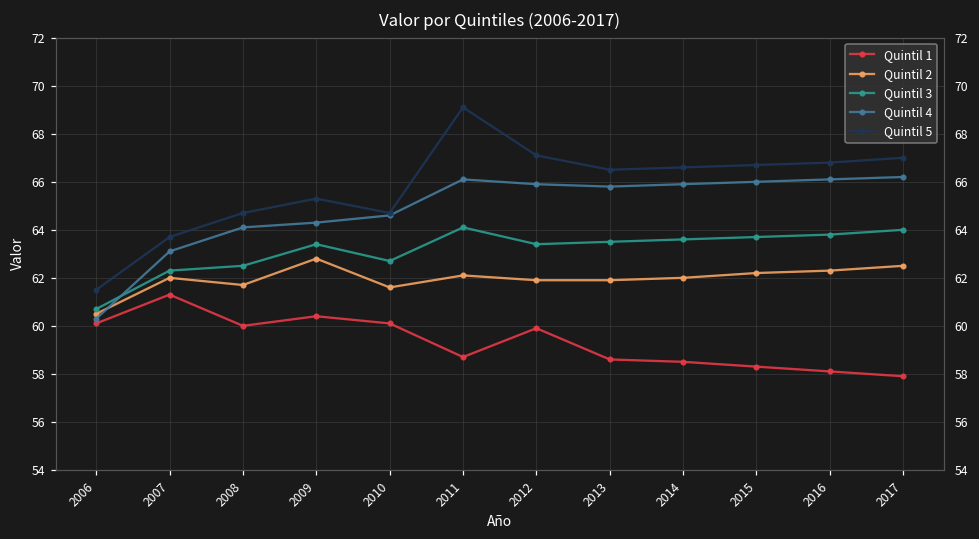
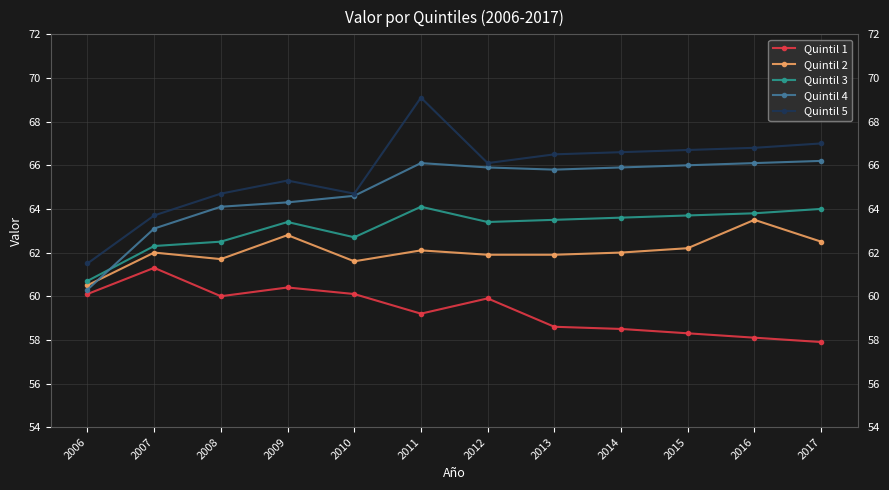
  {
    "Quintil 1": {
      "2006": 60.1,
      "2007": 61.3,
      "2008": 60.0,
      "2009": 60.4,
      "2010": 60.1,
-     "2011": 58.7,
+     "2011": 59.2,
      "2012": 59.9,
      "2013": 58.6,
      "2014": 58.5,
      "2015": 58.3,
      "2016": 58.1,
      "2017": 57.9
    },
    "Quintil 2": {
      "2006": 60.5,
      "2007": 62.0,
      "2008": 61.7,
      "2009": 62.8,
      "2010": 61.6,
      "2011": 62.1,
      "2012": 61.9,
      "2013": 61.9,
      "2014": 62.0,
      "2015": 62.2,
-     "2016": 62.3,
+     "2016": 63.5,
      "2017": 62.5
    },
    "Quintil 5": {
      "2006": 61.5,
      "2007": 63.7,
      "2008": 64.7,
      "2009": 65.3,
      "2011": 69.1,
-     "2012": 67.1,
+     "2012": 66.1,
      "2013": 66.5,
      "2014": 66.6,
      "2015": 66.7,
      "2016": 66.8,
      "2017": 67.0
    }
  }
